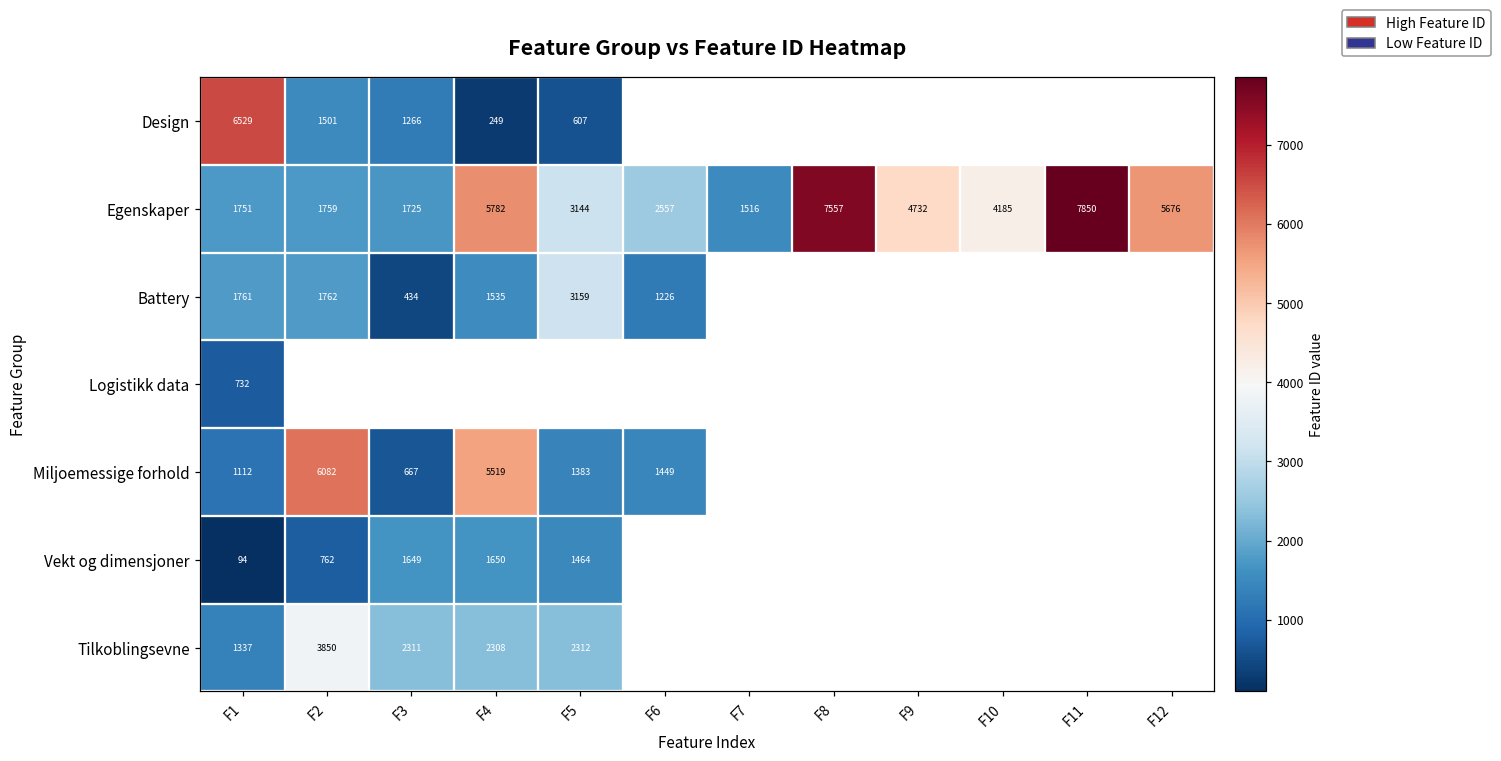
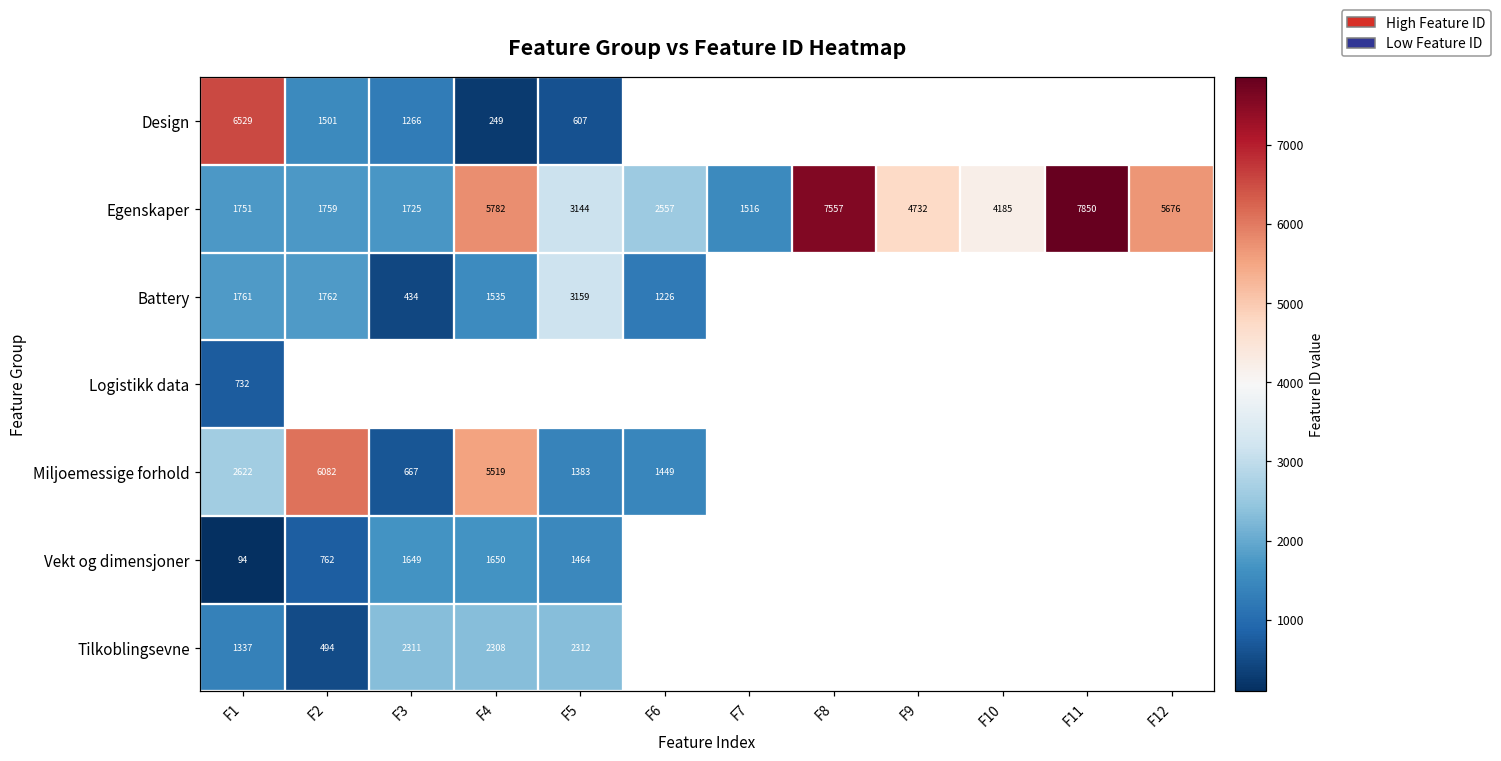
  {
    "Design": {
      "F1": 6529,
      "F2": 1501,
      "F3": 1266,
      "F4": 249,
      "F5": 607
    },
    "Egenskaper": {
      "F1": 1751,
      "F2": 1759,
      "F3": 1725,
      "F4": 5782,
      "F5": 3144,
      "F6": 2557,
      "F7": 1516,
      "F8": 7557,
      "F9": 4732,
      "F10": 4185,
      "F11": 7850,
      "F12": 5676
    },
    "Battery": {
      "F1": 1761,
      "F2": 1762,
      "F3": 434,
      "F4": 1535,
      "F5": 3159,
      "F6": 1226
    },
    "Logistikk data": {
      "F1": 732
    },
    "Miljoemessige forhold": {
-     "F1": 1112,
+     "F1": 2622,
      "F2": 6082,
      "F3": 667,
      "F4": 5519,
      "F5": 1383,
      "F6": 1449
    },
    "Vekt og dimensjoner": {
      "F1": 94,
      "F2": 762,
      "F3": 1649,
      "F4": 1650,
      "F5": 1464
    },
    "Tilkoblingsevne": {
      "F1": 1337,
-     "F2": 3850,
+     "F2": 494,
      "F3": 2311,
      "F4": 2308,
      "F5": 2312
    }
  }
